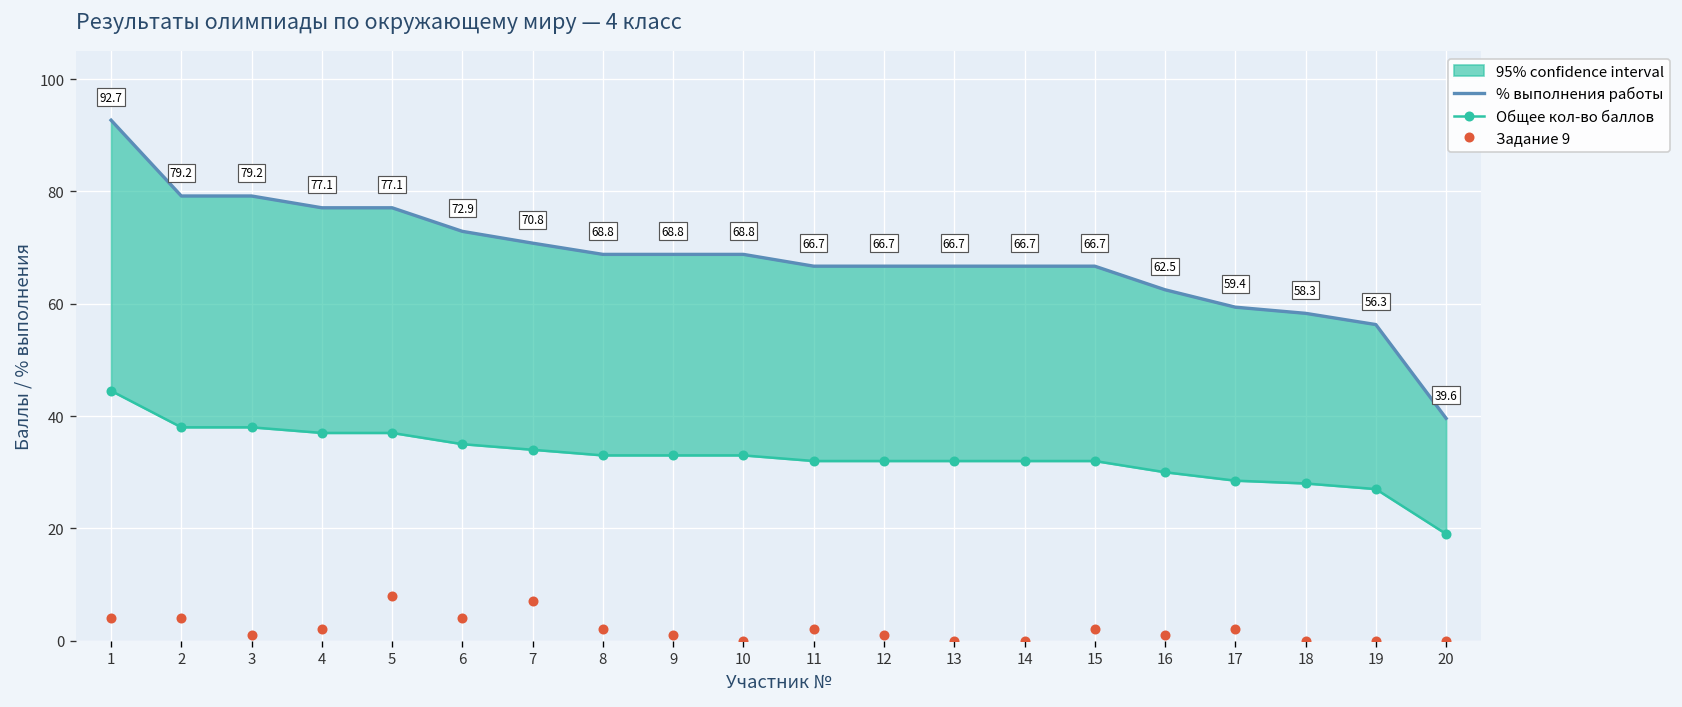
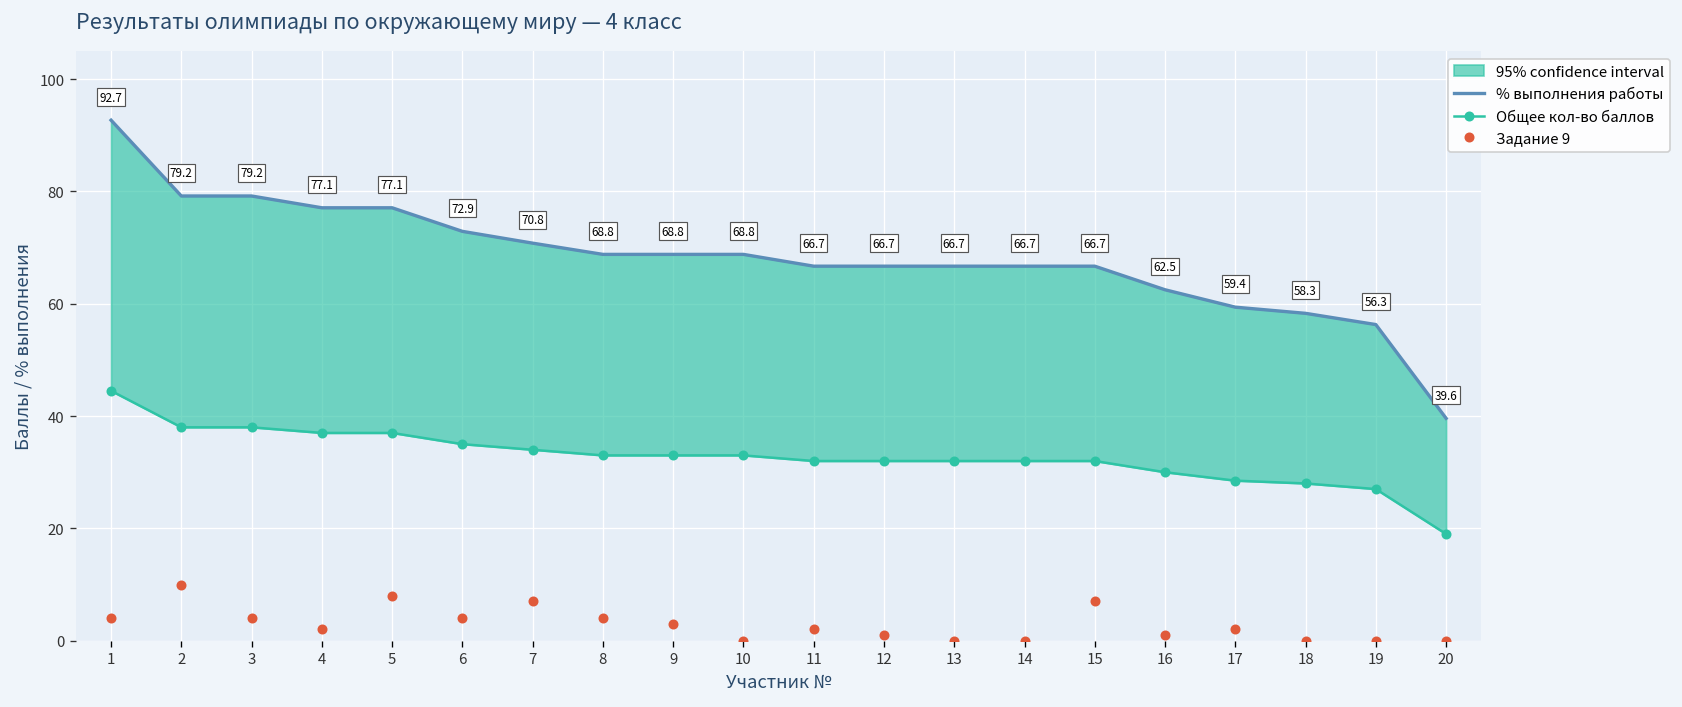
  {
    "Задание 9": {
      "1": 4,
-     "2": 4,
-     "3": 1,
+     "2": 10,
+     "3": 4,
      "4": 2,
      "5": 8,
      "6": 4,
      "7": 7,
-     "8": 2,
-     "9": 1,
+     "8": 4,
+     "9": 3,
      "10": 0,
      "11": 2,
      "12": 1,
      "13": 0,
      "14": 0,
-     "15": 2,
+     "15": 7,
      "16": 1,
      "17": 2,
      "18": 0,
      "19": 0,
      "20": 0
    }
  }
